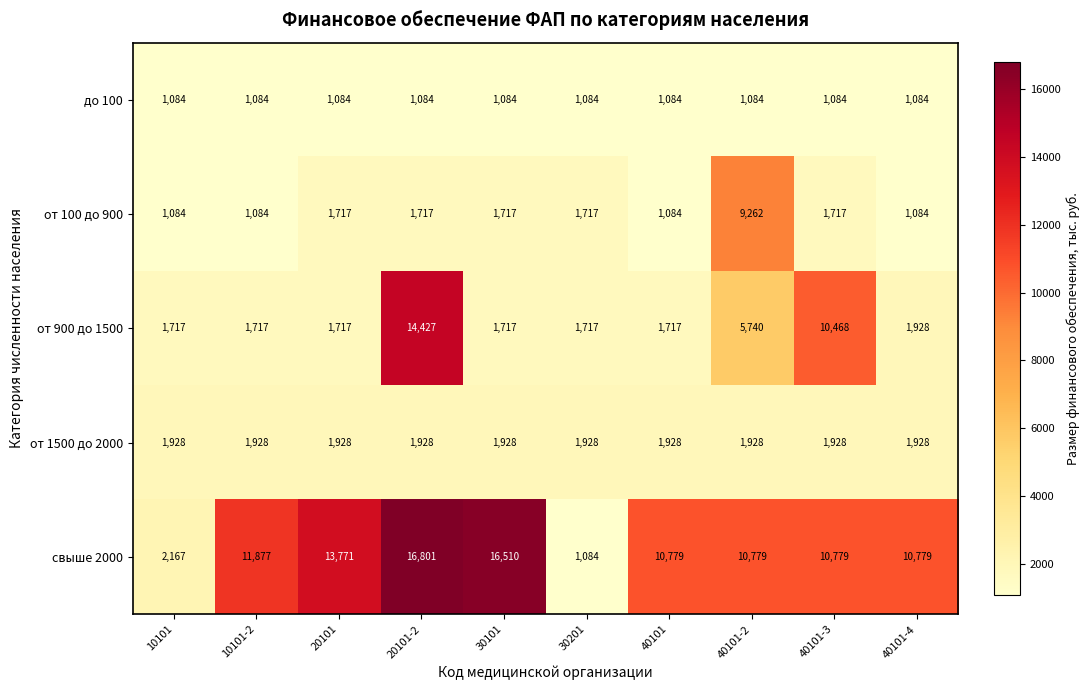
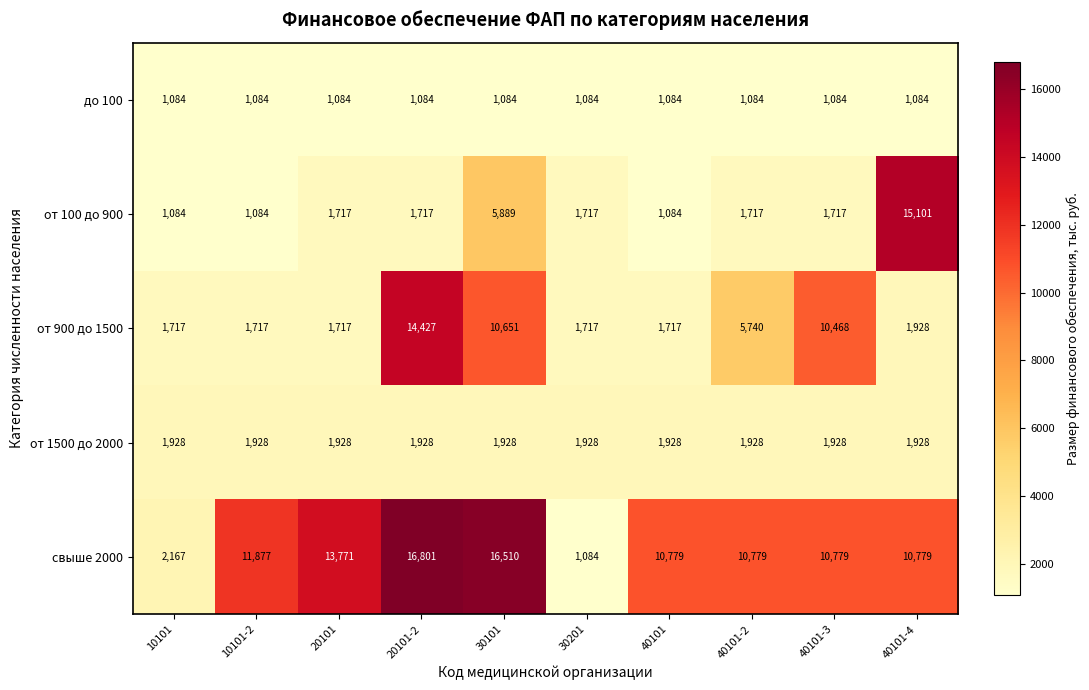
  {
    "до 100": {
      "10101": "1,084",
      "10101-2": "1,084",
      "20101": "1,084",
      "20101-2": "1,084",
      "30101": "1,084",
      "30201": "1,084",
      "40101": "1,084",
      "40101-2": "1,084",
      "40101-3": "1,084",
      "40101-4": "1,084"
    },
    "от 100 до 900": {
      "10101": "1,084",
      "10101-2": "1,084",
      "20101": "1,717",
      "20101-2": "1,717",
-     "30101": "1,717",
+     "30101": "5,889",
      "30201": "1,717",
      "40101": "1,084",
-     "40101-2": "9,262",
+     "40101-2": "1,717",
      "40101-3": "1,717",
-     "40101-4": "1,084"
+     "40101-4": "15,101"
    },
    "от 900 до 1500": {
      "10101": "1,717",
      "10101-2": "1,717",
      "20101": "1,717",
      "20101-2": "14,427",
-     "30101": "1,717",
+     "30101": "10,651",
      "30201": "1,717",
      "40101": "1,717",
      "40101-2": "5,740",
      "40101-3": "10,468",
      "40101-4": "1,928"
    },
    "от 1500 до 2000": {
      "10101": "1,928",
      "10101-2": "1,928",
      "20101": "1,928",
      "20101-2": "1,928",
      "30101": "1,928",
      "30201": "1,928",
      "40101": "1,928",
      "40101-2": "1,928",
      "40101-3": "1,928",
      "40101-4": "1,928"
    },
    "свыше 2000": {
      "10101": "2,167",
      "10101-2": "11,877",
      "20101": "13,771",
      "20101-2": "16,801",
      "30101": "16,510",
      "30201": "1,084",
      "40101": "10,779",
      "40101-2": "10,779",
      "40101-3": "10,779",
      "40101-4": "10,779"
    }
  }
